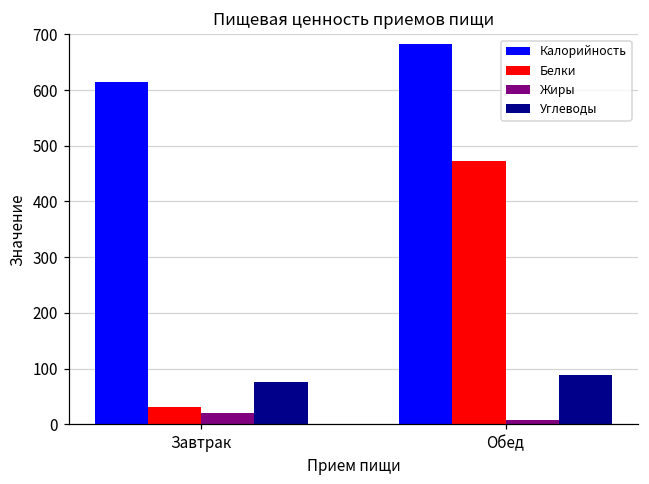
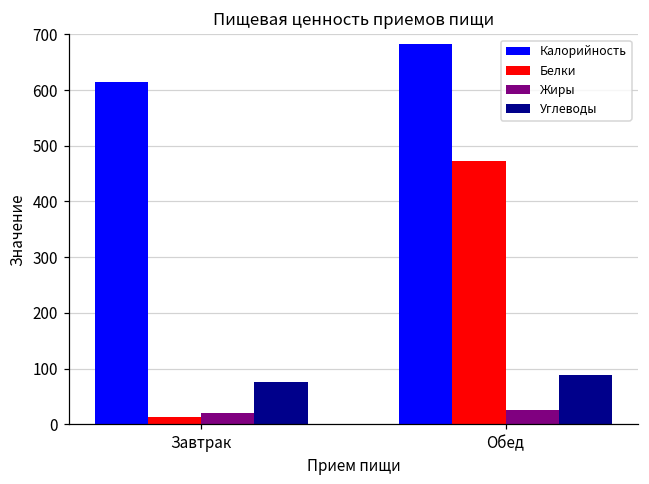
  {
    "Калорийность": {
      "Завтрак": 620,
      "Обед": 680
    },
    "Белки": {
-     "Завтрак": 30,
+     "Завтрак": 10,
      "Обед": 470
    },
    "Жиры": {
      "Завтрак": 20,
-     "Обед": 10
+     "Обед": 30
    },
    "Углеводы": {
      "Завтрак": 80,
      "Обед": 90
    }
  }
